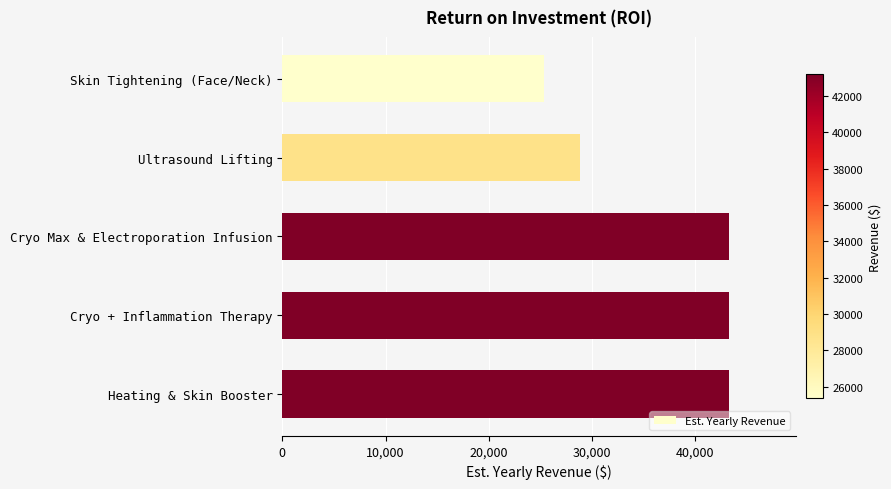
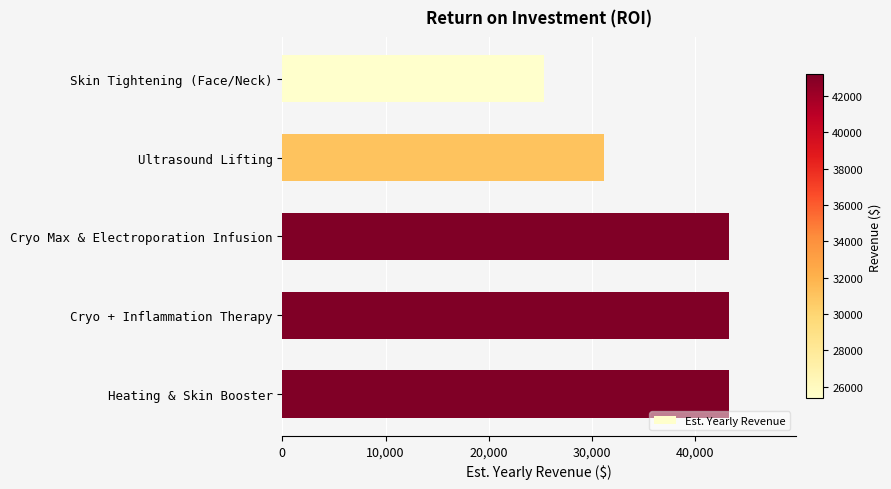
  {
    "Skin Tightening (Face/Neck)": "25,300",
-   "Ultrasound Lifting": "28,800",
+   "Ultrasound Lifting": "31,100",
    "Cryo Max & Electroporation Infusion": "43,200",
    "Cryo + Inflammation Therapy": "43,200",
    "Heating & Skin Booster": "43,200"
  }
